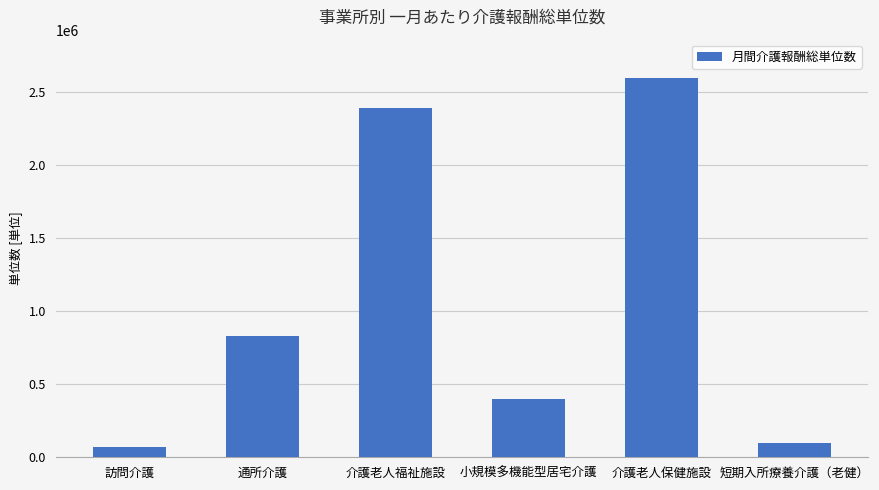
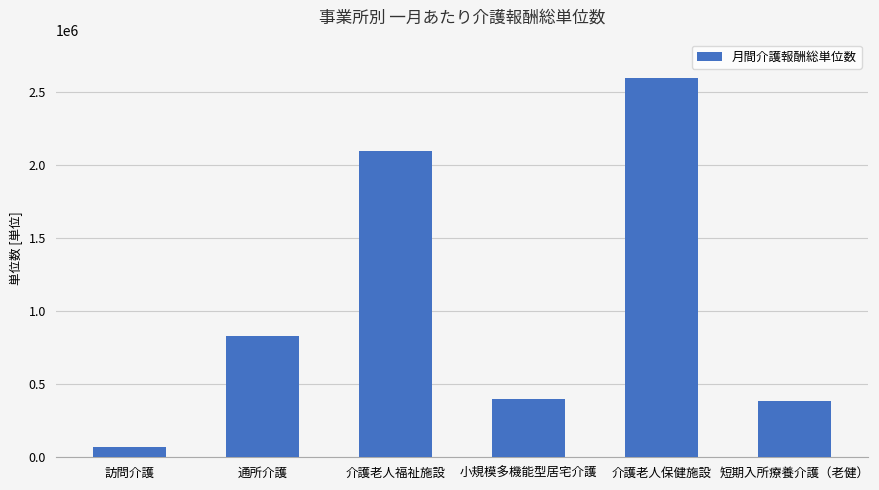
  {
    "訪問介護": 70000,
    "通所介護": 830000,
-   "介護老人福祉施設": 2390000,
+   "介護老人福祉施設": 2100000,
    "小規模多機能型居宅介護": 400000,
    "介護老人保健施設": 2600000,
-   "短期入所療養介護（老健）": 100000
+   "短期入所療養介護（老健）": 390000
  }
